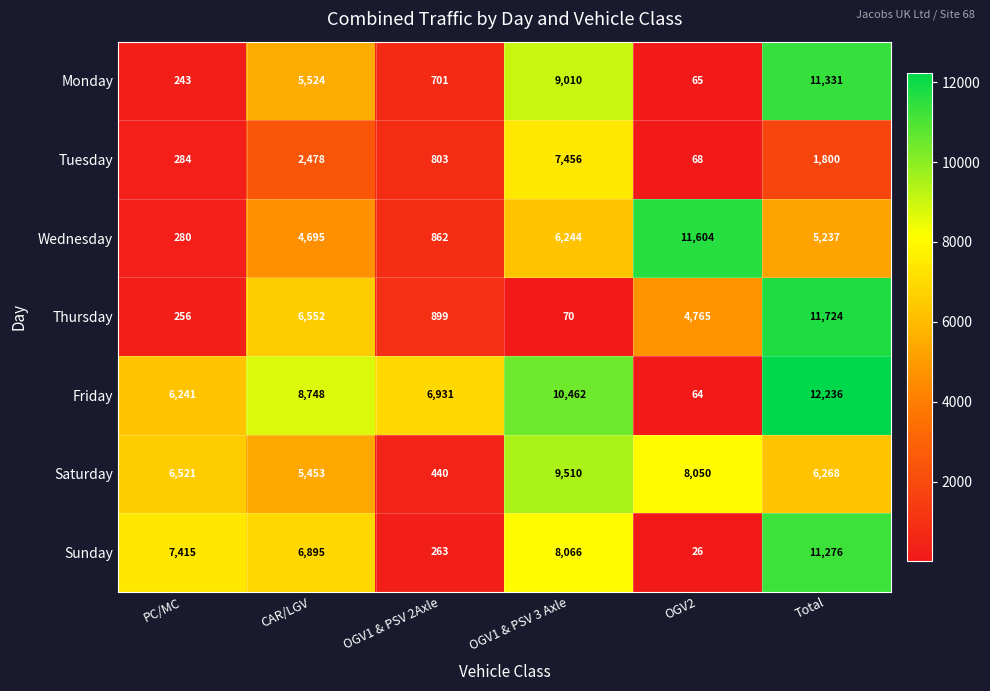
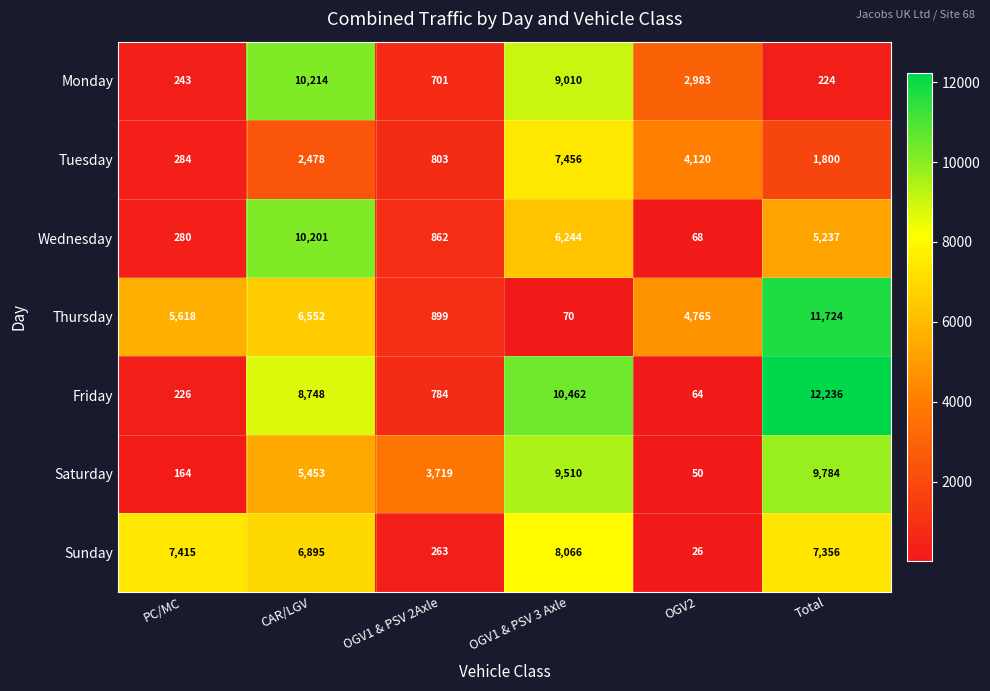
  {
    "Monday": {
      "PC/MC": "243",
-     "CAR/LGV": "5,524",
+     "CAR/LGV": "10,214",
      "OGV1 & PSV 2Axle": "701",
      "OGV1 & PSV 3 Axle": "9,010",
-     "OGV2": "65",
-     "Total": "11,331"
+     "OGV2": "2,983",
+     "Total": "224"
    },
    "Tuesday": {
      "PC/MC": "284",
      "CAR/LGV": "2,478",
      "OGV1 & PSV 2Axle": "803",
      "OGV1 & PSV 3 Axle": "7,456",
-     "OGV2": "68",
+     "OGV2": "4,120",
      "Total": "1,800"
    },
    "Wednesday": {
      "PC/MC": "280",
-     "CAR/LGV": "4,695",
+     "CAR/LGV": "10,201",
      "OGV1 & PSV 2Axle": "862",
      "OGV1 & PSV 3 Axle": "6,244",
-     "OGV2": "11,604",
+     "OGV2": "68",
      "Total": "5,237"
    },
    "Thursday": {
-     "PC/MC": "256",
+     "PC/MC": "5,618",
      "CAR/LGV": "6,552",
      "OGV1 & PSV 2Axle": "899",
      "OGV1 & PSV 3 Axle": "70",
      "OGV2": "4,765",
      "Total": "11,724"
    },
    "Friday": {
-     "PC/MC": "6,241",
+     "PC/MC": "226",
      "CAR/LGV": "8,748",
-     "OGV1 & PSV 2Axle": "6,931",
+     "OGV1 & PSV 2Axle": "784",
      "OGV1 & PSV 3 Axle": "10,462",
      "OGV2": "64",
      "Total": "12,236"
    },
    "Saturday": {
-     "PC/MC": "6,521",
+     "PC/MC": "164",
      "CAR/LGV": "5,453",
-     "OGV1 & PSV 2Axle": "440",
+     "OGV1 & PSV 2Axle": "3,719",
      "OGV1 & PSV 3 Axle": "9,510",
-     "OGV2": "8,050",
-     "Total": "6,268"
+     "OGV2": "50",
+     "Total": "9,784"
    },
    "Sunday": {
      "PC/MC": "7,415",
      "CAR/LGV": "6,895",
      "OGV1 & PSV 2Axle": "263",
      "OGV1 & PSV 3 Axle": "8,066",
      "OGV2": "26",
-     "Total": "11,276"
+     "Total": "7,356"
    }
  }
